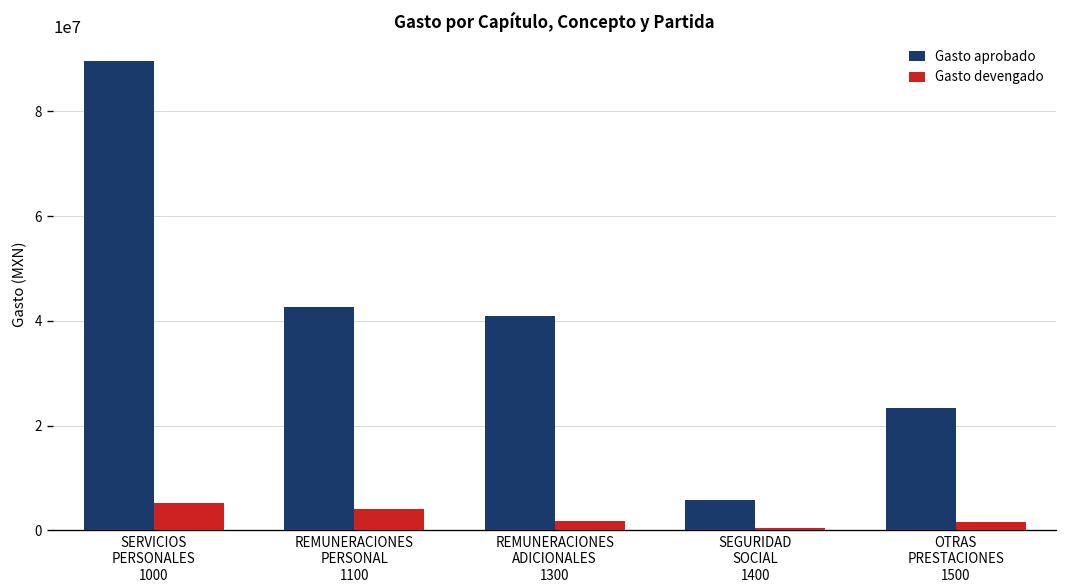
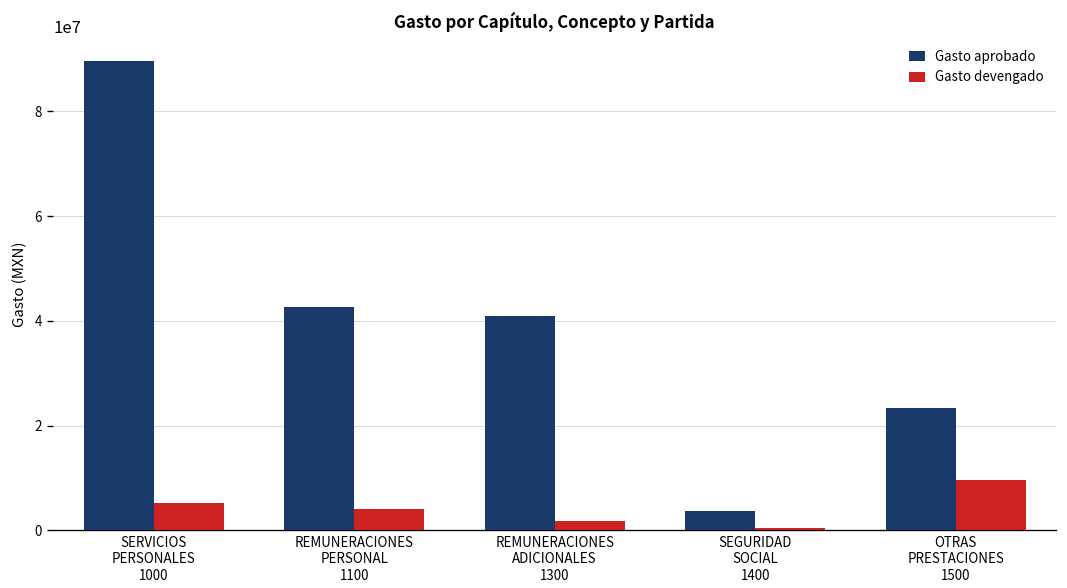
  {
    "Gasto aprobado": {
      "SERVICIOS PERSONALES 1000": 90000000,
      "REMUNERACIONES PERSONAL 1100": 43000000,
      "REMUNERACIONES ADICIONALES 1300": 41000000,
-     "SEGURIDAD SOCIAL 1400": 6000000,
+     "SEGURIDAD SOCIAL 1400": 4000000,
      "OTRAS PRESTACIONES 1500": 23000000
    },
    "Gasto devengado": {
      "SERVICIOS PERSONALES 1000": 5000000,
      "REMUNERACIONES PERSONAL 1100": 4000000,
      "REMUNERACIONES ADICIONALES 1300": 2000000,
-     "OTRAS PRESTACIONES 1500": 2000000
+     "OTRAS PRESTACIONES 1500": 10000000
    }
  }
